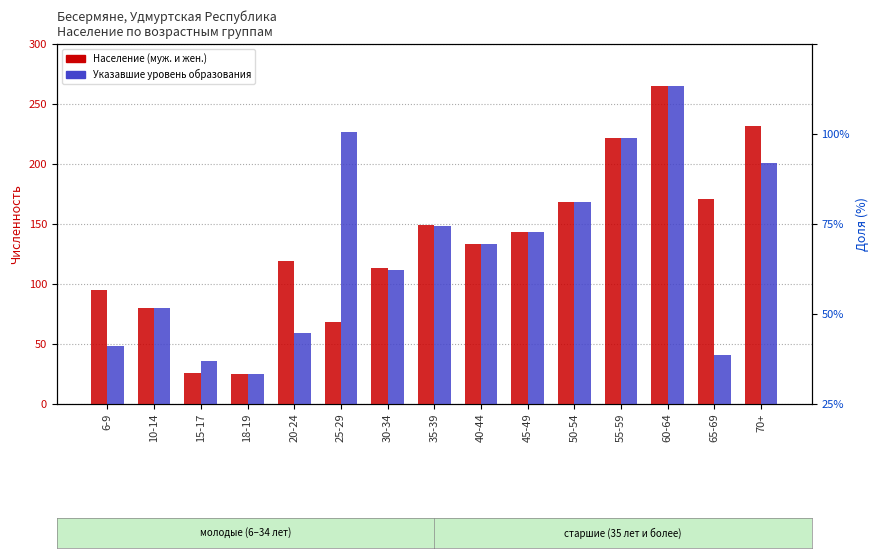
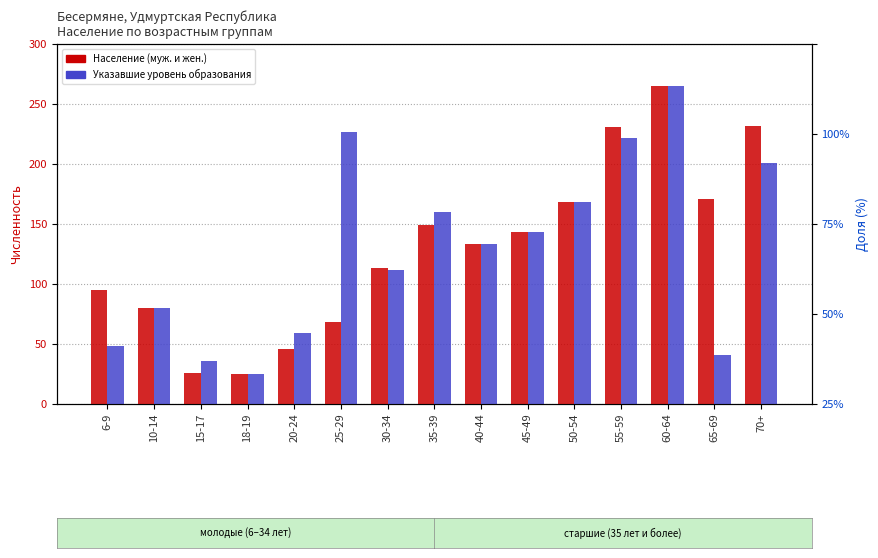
  {
    "Население (муж. и жен.)": {
      "6-9": 95,
      "10-14": 80,
      "15-17": 26,
      "18-19": 25,
-     "20-24": 119,
+     "20-24": 46,
      "25-29": 68,
      "30-34": 113,
      "35-39": 149,
      "40-44": 133,
      "45-49": 143,
      "50-54": 168,
-     "55-59": 222,
+     "55-59": 231,
      "60-64": 265,
      "65-69": 171,
      "70+": 232
    },
    "Указавшие уровень образования": {
      "6-9": 48,
      "10-14": 80,
      "15-17": 36,
      "18-19": 25,
      "20-24": 59,
      "25-29": 227,
      "30-34": 112,
-     "35-39": 148,
+     "35-39": 160,
      "40-44": 133,
      "45-49": 143,
      "50-54": 168,
      "55-59": 222,
      "60-64": 265,
      "65-69": 41,
      "70+": 201
    }
  }
